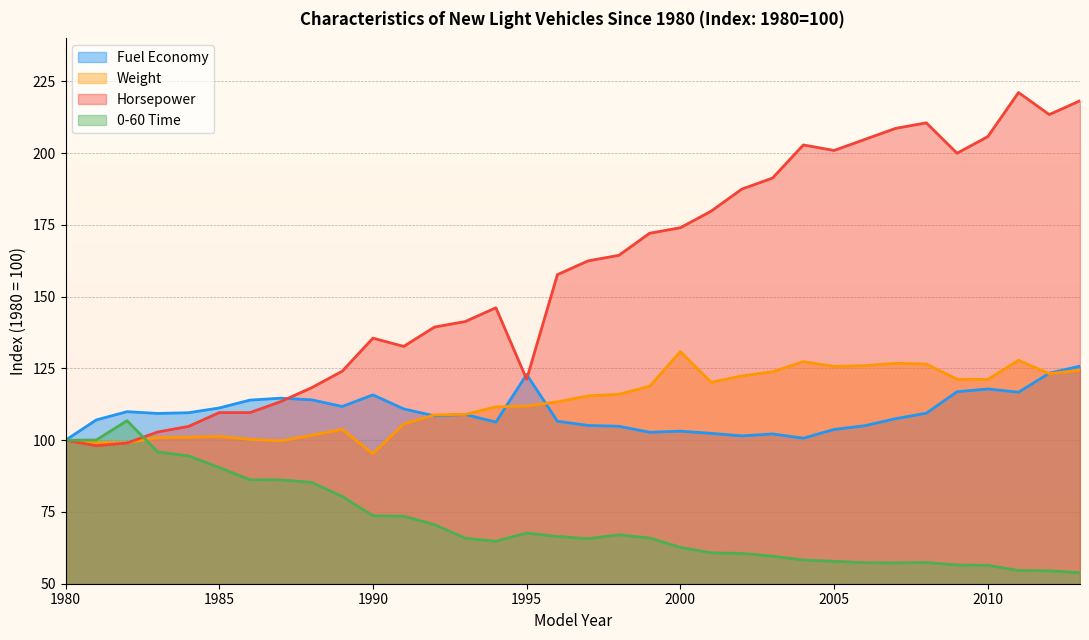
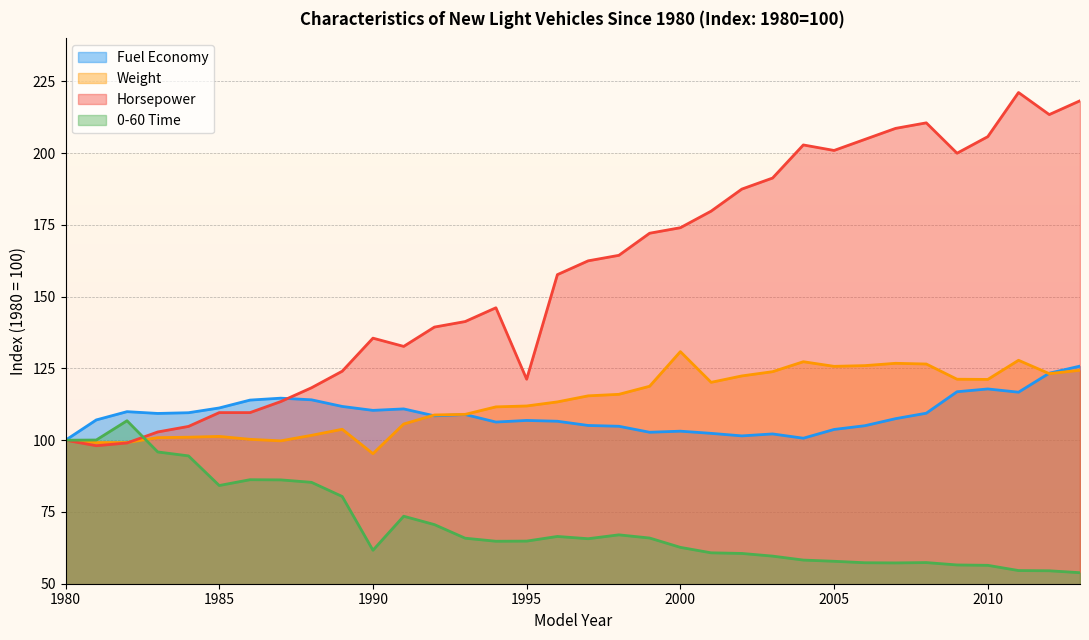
  {
    "Fuel Economy": {
      "1985": 111,
-     "1990": 116,
-     "1995": 123,
+     "1990": 110,
+     "1995": 107,
      "2000": 103,
      "2005": 104,
      "2010": 118
    },
    "Weight": {
      "1985": 101,
      "1990": 95,
      "1995": 112,
      "2000": 131,
      "2005": 126,
      "2010": 121
    },
    "Horsepower": {
      "1985": 110,
      "1990": 136,
      "1995": 121,
      "2000": 174,
      "2005": 201,
      "2010": 206
    },
    "0-60 Time": {
-     "1985": 90,
-     "1990": 74,
-     "1995": 68,
+     "1985": 84,
+     "1990": 62,
+     "1995": 65,
      "2000": 63,
      "2005": 58,
      "2010": 56
    }
  }
